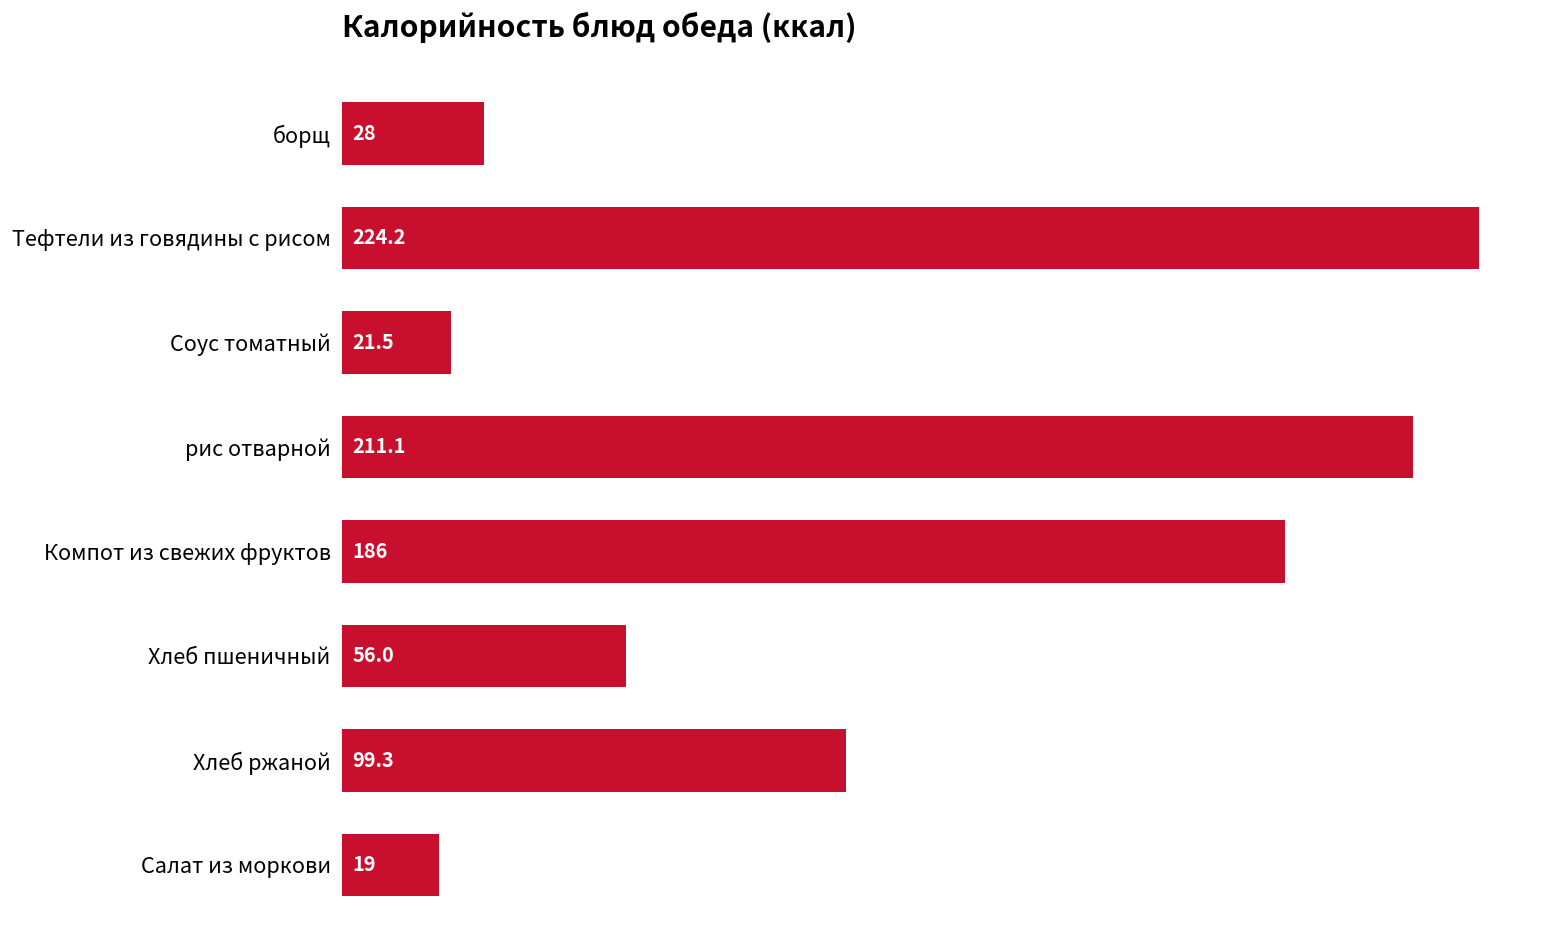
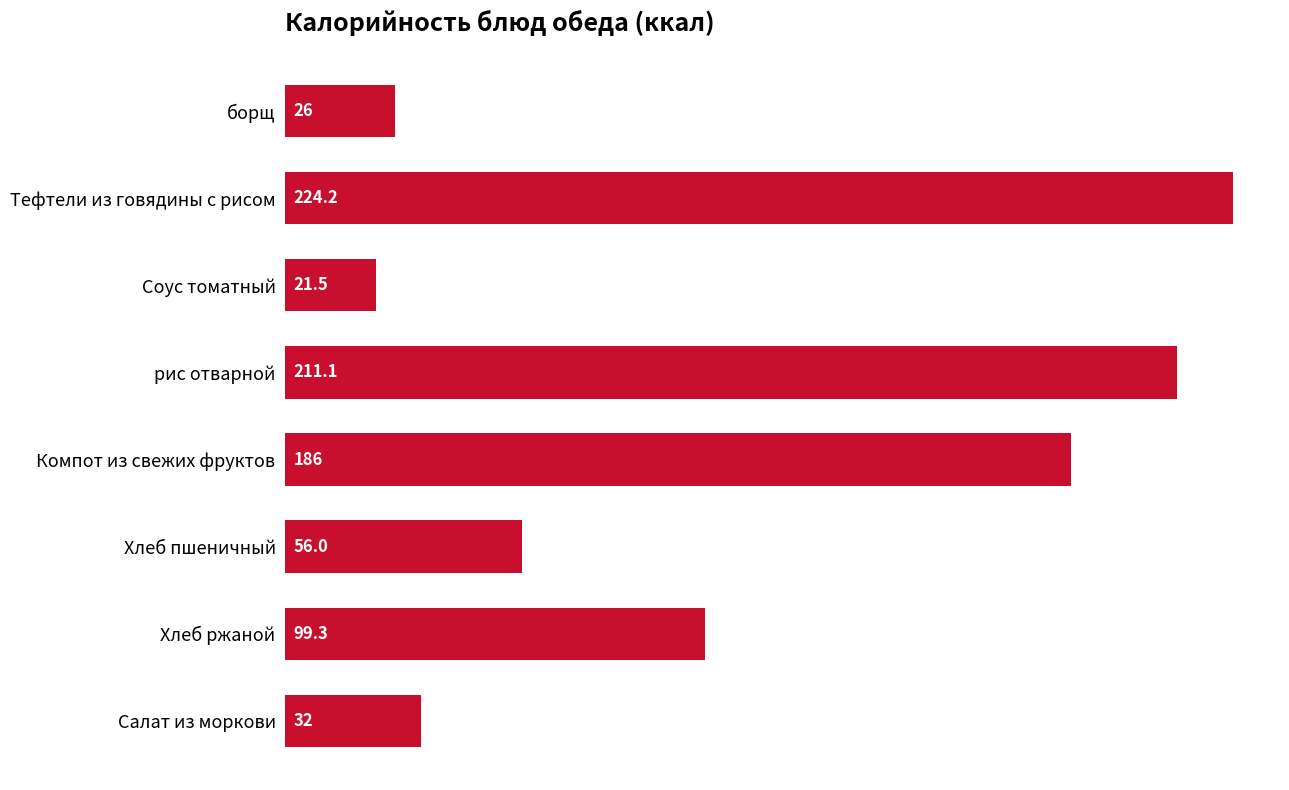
  {
-   "борщ": 28,
+   "борщ": 26,
    "Тефтели из говядины с рисом": 224.2,
    "Соус томатный": 21.5,
    "рис отварной": 211.1,
    "Компот из свежих фруктов": 186,
    "Хлеб пшеничный": 56.0,
    "Хлеб ржаной": 99.3,
-   "Салат из моркови": 19
+   "Салат из моркови": 32
  }
